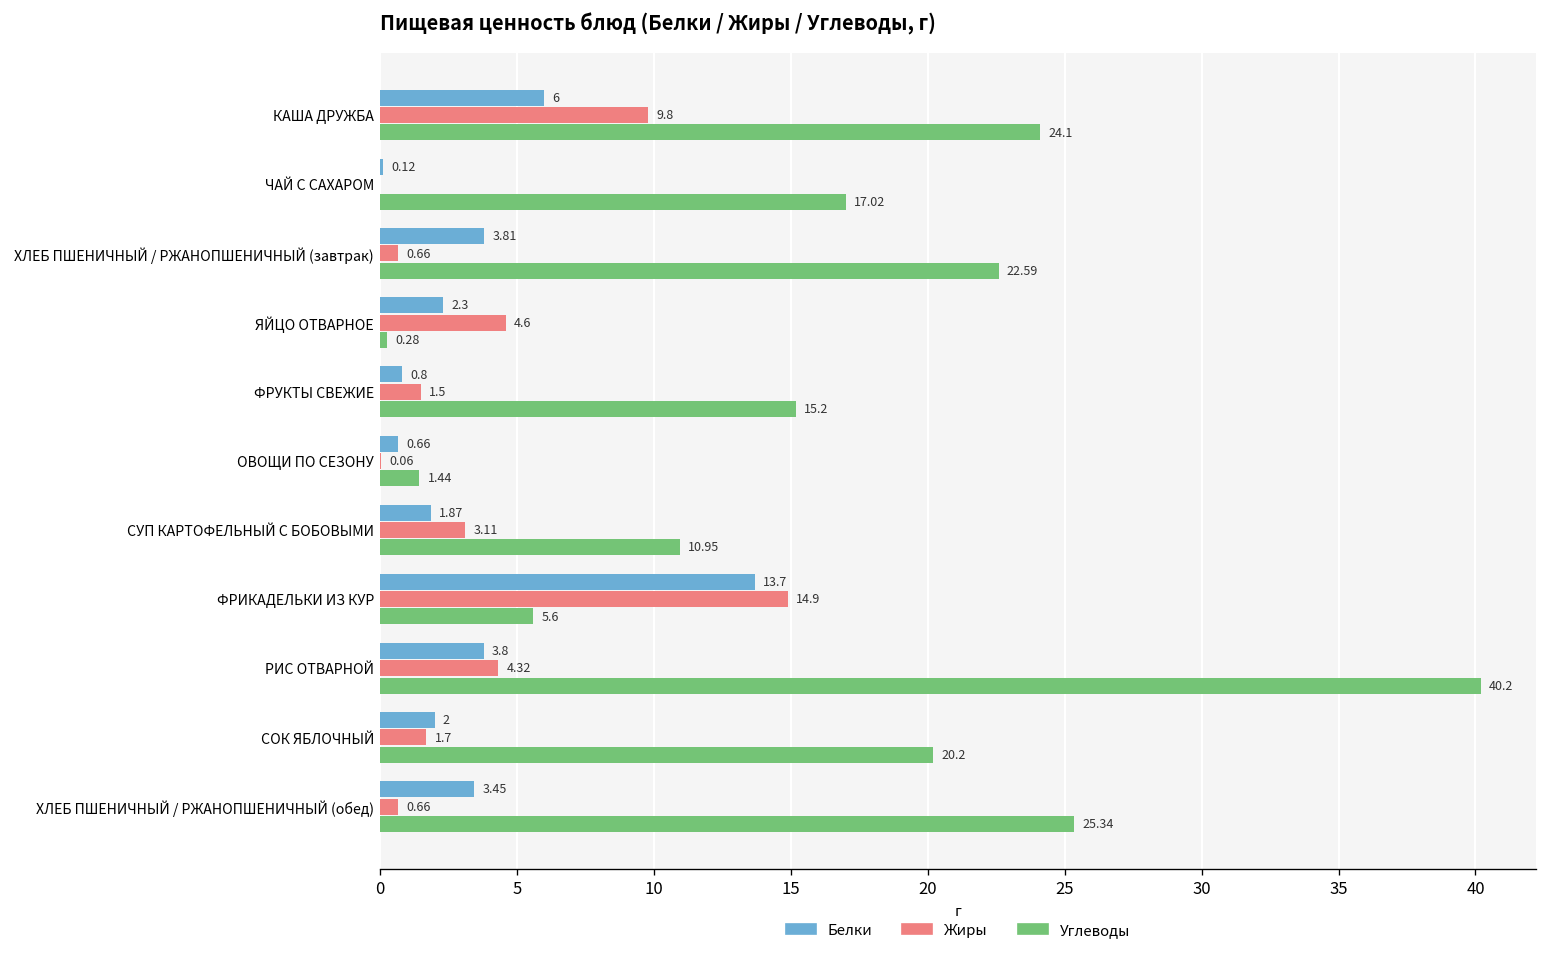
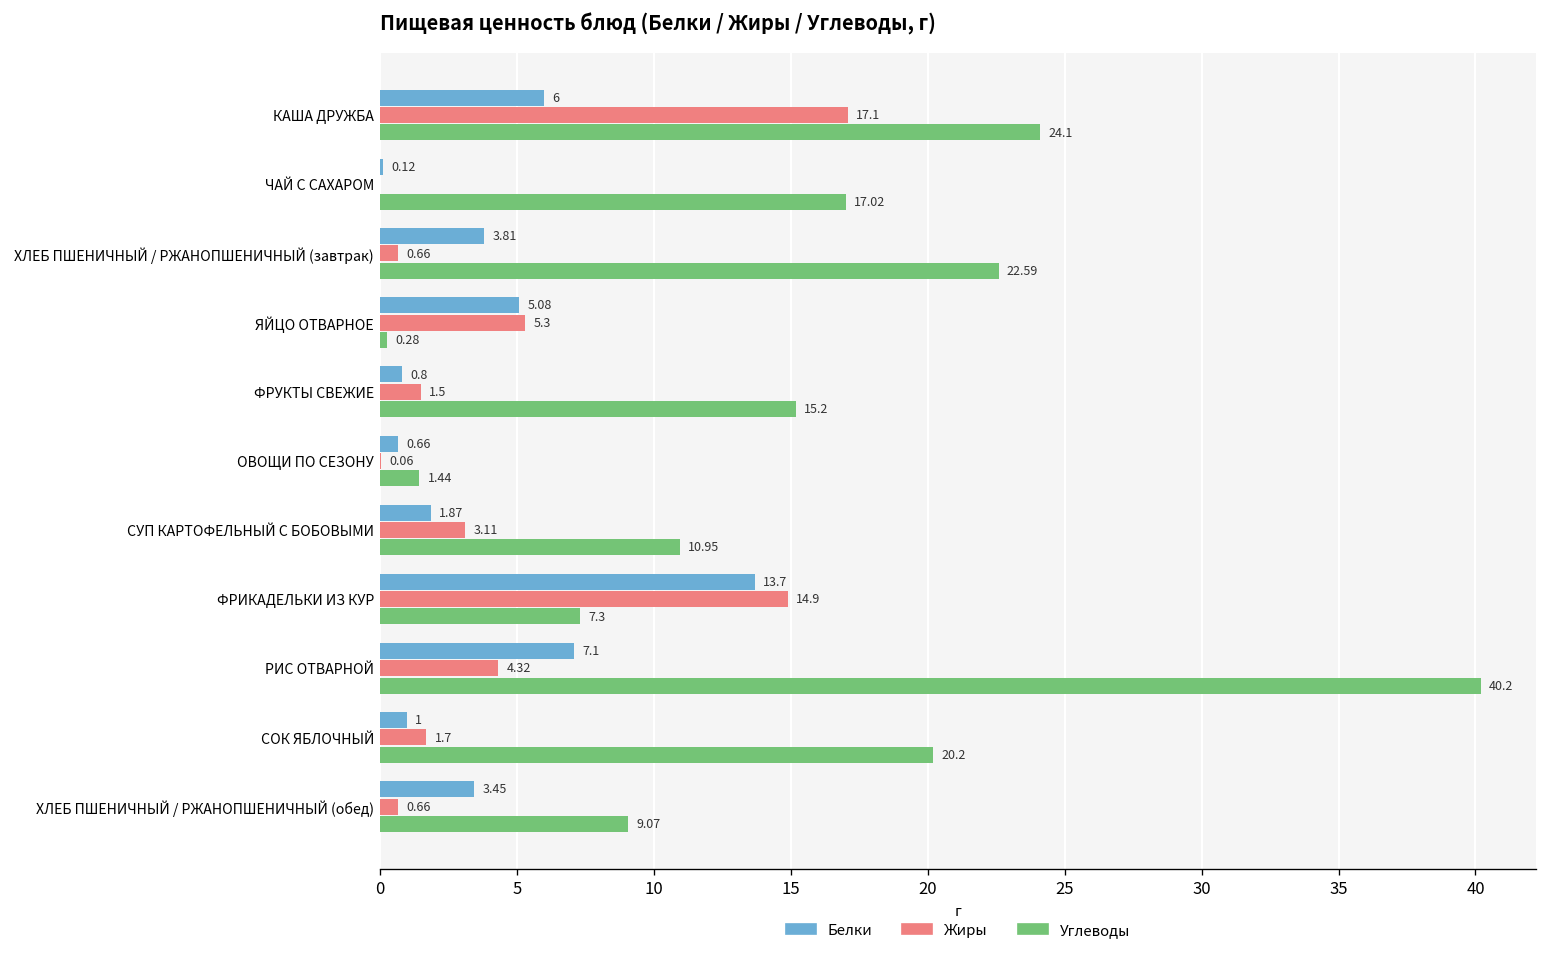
  {
    "Белки": {
      "КАША ДРУЖБА": 6,
      "ЧАЙ С САХАРОМ": 0.12,
      "ХЛЕБ ПШЕНИЧНЫЙ / РЖАНОПШЕНИЧНЫЙ (завтрак)": 3.81,
-     "ЯЙЦО ОТВАРНОЕ": 2.3,
+     "ЯЙЦО ОТВАРНОЕ": 5.08,
      "ФРУКТЫ СВЕЖИЕ": 0.8,
      "ОВОЩИ ПО СЕЗОНУ": 0.66,
      "СУП КАРТОФЕЛЬНЫЙ С БОБОВЫМИ": 1.87,
      "ФРИКАДЕЛЬКИ ИЗ КУР": 13.7,
-     "РИС ОТВАРНОЙ": 3.8,
-     "СОК ЯБЛОЧНЫЙ": 2,
+     "РИС ОТВАРНОЙ": 7.1,
+     "СОК ЯБЛОЧНЫЙ": 1,
      "ХЛЕБ ПШЕНИЧНЫЙ / РЖАНОПШЕНИЧНЫЙ (обед)": 3.45
    },
    "Жиры": {
-     "КАША ДРУЖБА": 9.8,
+     "КАША ДРУЖБА": 17.1,
      "ХЛЕБ ПШЕНИЧНЫЙ / РЖАНОПШЕНИЧНЫЙ (завтрак)": 0.66,
-     "ЯЙЦО ОТВАРНОЕ": 4.6,
+     "ЯЙЦО ОТВАРНОЕ": 5.3,
      "ФРУКТЫ СВЕЖИЕ": 1.5,
      "ОВОЩИ ПО СЕЗОНУ": 0.06,
      "СУП КАРТОФЕЛЬНЫЙ С БОБОВЫМИ": 3.11,
      "ФРИКАДЕЛЬКИ ИЗ КУР": 14.9,
      "РИС ОТВАРНОЙ": 4.32,
      "СОК ЯБЛОЧНЫЙ": 1.7,
      "ХЛЕБ ПШЕНИЧНЫЙ / РЖАНОПШЕНИЧНЫЙ (обед)": 0.66
    },
    "Углеводы": {
      "КАША ДРУЖБА": 24.1,
      "ЧАЙ С САХАРОМ": 17.02,
      "ХЛЕБ ПШЕНИЧНЫЙ / РЖАНОПШЕНИЧНЫЙ (завтрак)": 22.59,
      "ЯЙЦО ОТВАРНОЕ": 0.28,
      "ФРУКТЫ СВЕЖИЕ": 15.2,
      "ОВОЩИ ПО СЕЗОНУ": 1.44,
      "СУП КАРТОФЕЛЬНЫЙ С БОБОВЫМИ": 10.95,
-     "ФРИКАДЕЛЬКИ ИЗ КУР": 5.6,
+     "ФРИКАДЕЛЬКИ ИЗ КУР": 7.3,
      "РИС ОТВАРНОЙ": 40.2,
      "СОК ЯБЛОЧНЫЙ": 20.2,
-     "ХЛЕБ ПШЕНИЧНЫЙ / РЖАНОПШЕНИЧНЫЙ (обед)": 25.34
+     "ХЛЕБ ПШЕНИЧНЫЙ / РЖАНОПШЕНИЧНЫЙ (обед)": 9.07
    }
  }
